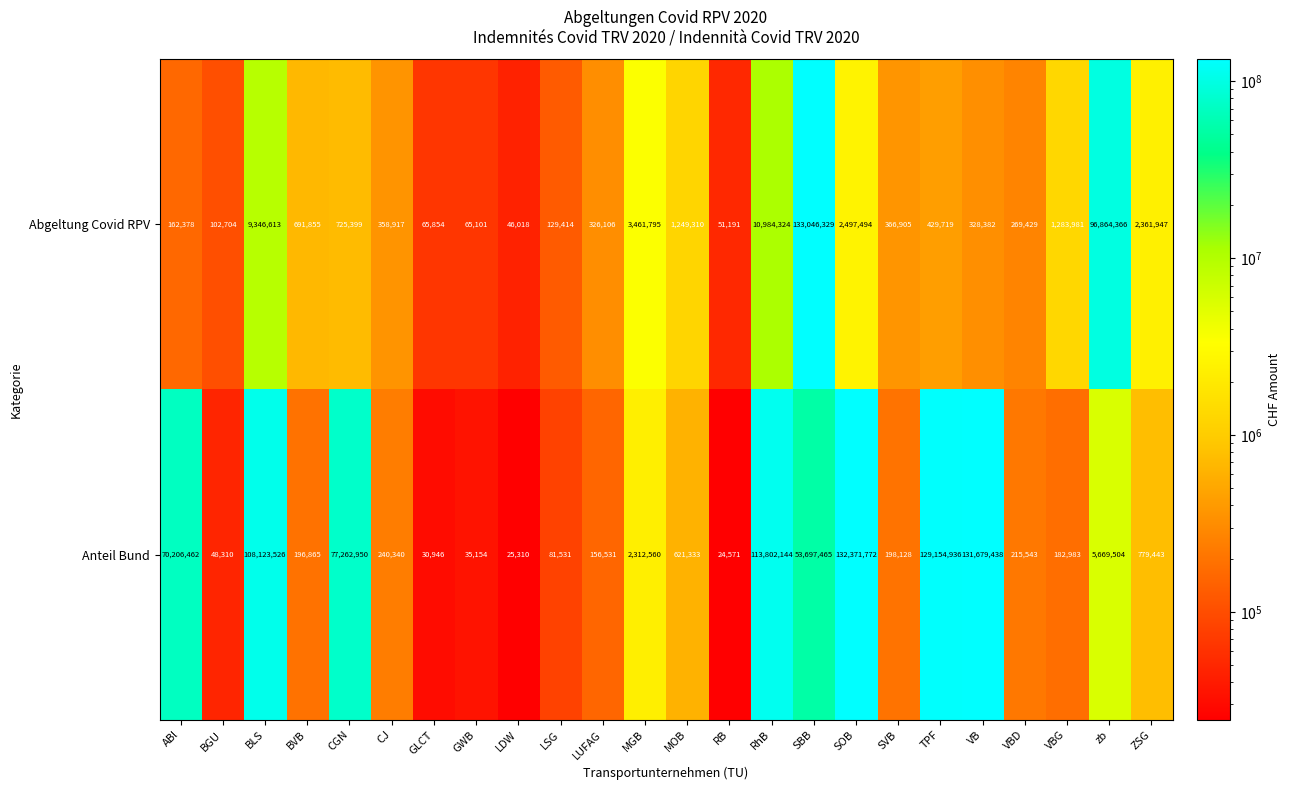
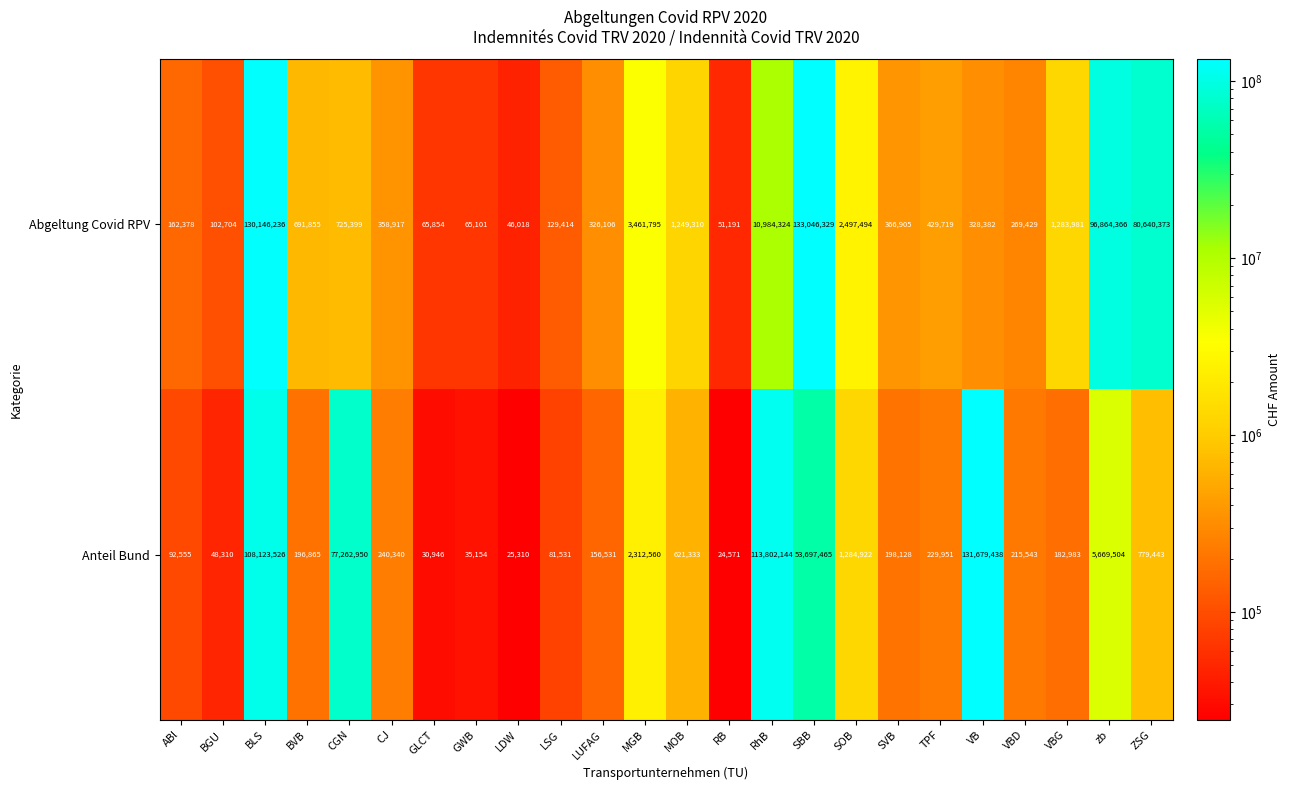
  {
    "Abgeltung Covid RPV": {
      "ABl": "162,378",
      "BGU": "102,704",
-     "BLS": "9,346,613",
+     "BLS": "130,146,236",
      "BVB": "691,855",
      "CGN": "725,399",
      "CJ": "358,917",
      "GLCT": "65,854",
      "GWB": "65,101",
      "LDW": "46,018",
      "LSG": "129,414",
      "LUFAG": "326,106",
      "MGB": "3,461,795",
      "MOB": "1,249,310",
      "RB": "51,191",
      "RhB": "10,984,324",
      "SBB": "133,046,329",
      "SOB": "2,497,494",
      "SVB": "366,905",
      "TPF": "429,719",
      "VB": "328,382",
      "VBD": "269,429",
      "VBG": "1,283,981",
      "zb": "96,864,366",
-     "ZSG": "2,361,947"
+     "ZSG": "80,640,373"
    },
    "Anteil Bund": {
-     "ABl": "70,206,462",
+     "ABl": "92,555",
      "BGU": "48,310",
      "BLS": "108,123,526",
      "BVB": "196,865",
      "CGN": "77,262,950",
      "CJ": "240,340",
      "GLCT": "30,946",
      "GWB": "35,154",
      "LDW": "25,310",
      "LSG": "81,531",
      "LUFAG": "156,531",
      "MGB": "2,312,560",
      "MOB": "621,333",
      "RB": "24,571",
      "RhB": "113,802,144",
      "SBB": "53,697,465",
-     "SOB": "132,371,772",
+     "SOB": "1,284,922",
      "SVB": "198,128",
-     "TPF": "129,154,936",
+     "TPF": "229,951",
      "VB": "131,679,438",
      "VBD": "215,543",
      "VBG": "182,983",
      "zb": "5,669,504",
      "ZSG": "779,443"
    }
  }
